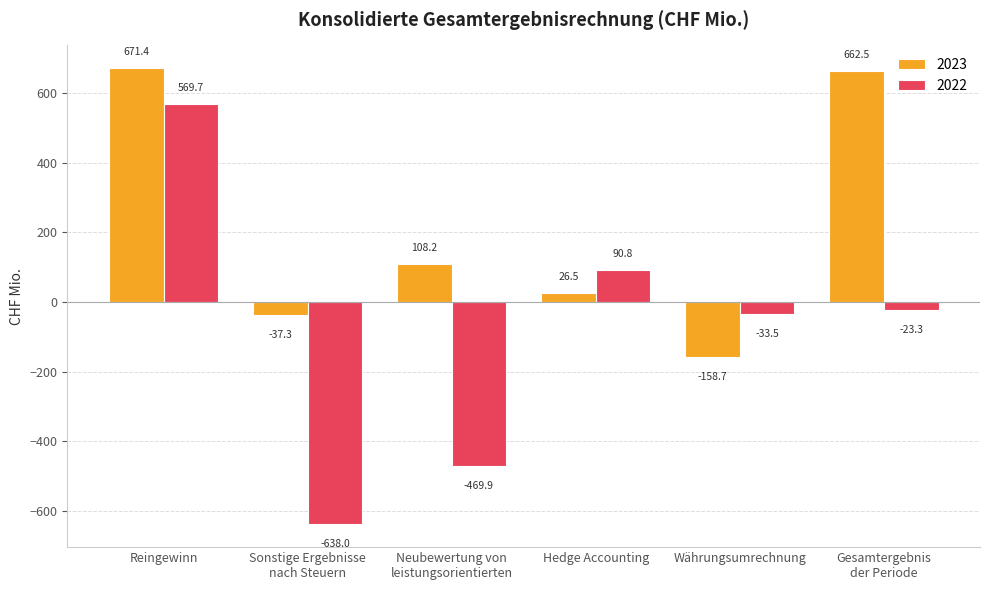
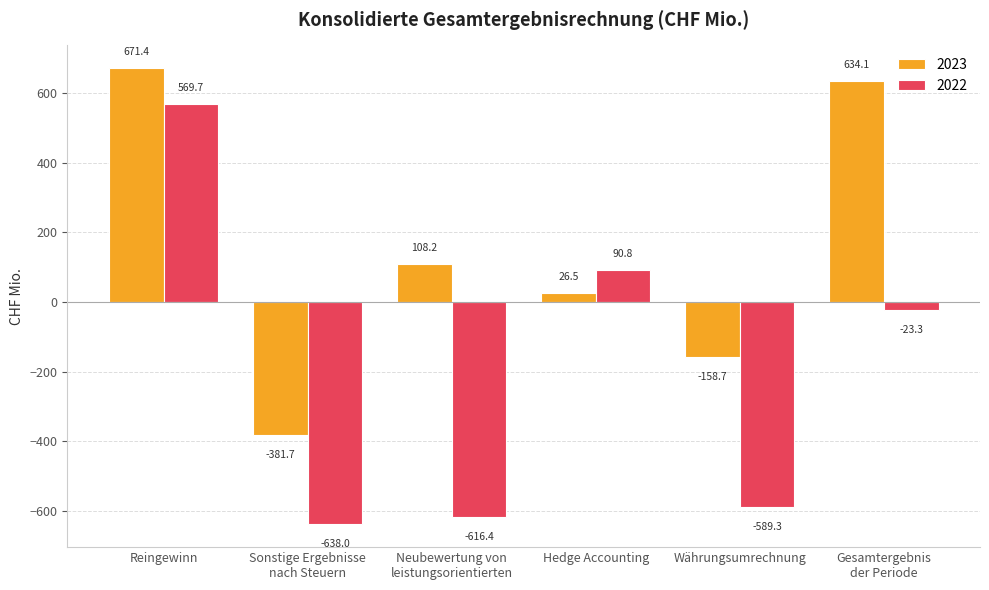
  {
    "2023": {
      "Reingewinn": 671.4,
-     "Sonstige Ergebnisse nach Steuern": -37.3,
+     "Sonstige Ergebnisse nach Steuern": -381.7,
      "Neubewertung von leistungsorientierten": 108.2,
      "Hedge Accounting": 26.5,
      "Währungsumrechnung": -158.7,
-     "Gesamtergebnis der Periode": 662.5
+     "Gesamtergebnis der Periode": 634.1
    },
    "2022": {
      "Reingewinn": 569.7,
      "Sonstige Ergebnisse nach Steuern": -638.0,
-     "Neubewertung von leistungsorientierten": -469.9,
+     "Neubewertung von leistungsorientierten": -616.4,
      "Hedge Accounting": 90.8,
-     "Währungsumrechnung": -33.5,
+     "Währungsumrechnung": -589.3,
      "Gesamtergebnis der Periode": -23.3
    }
  }
